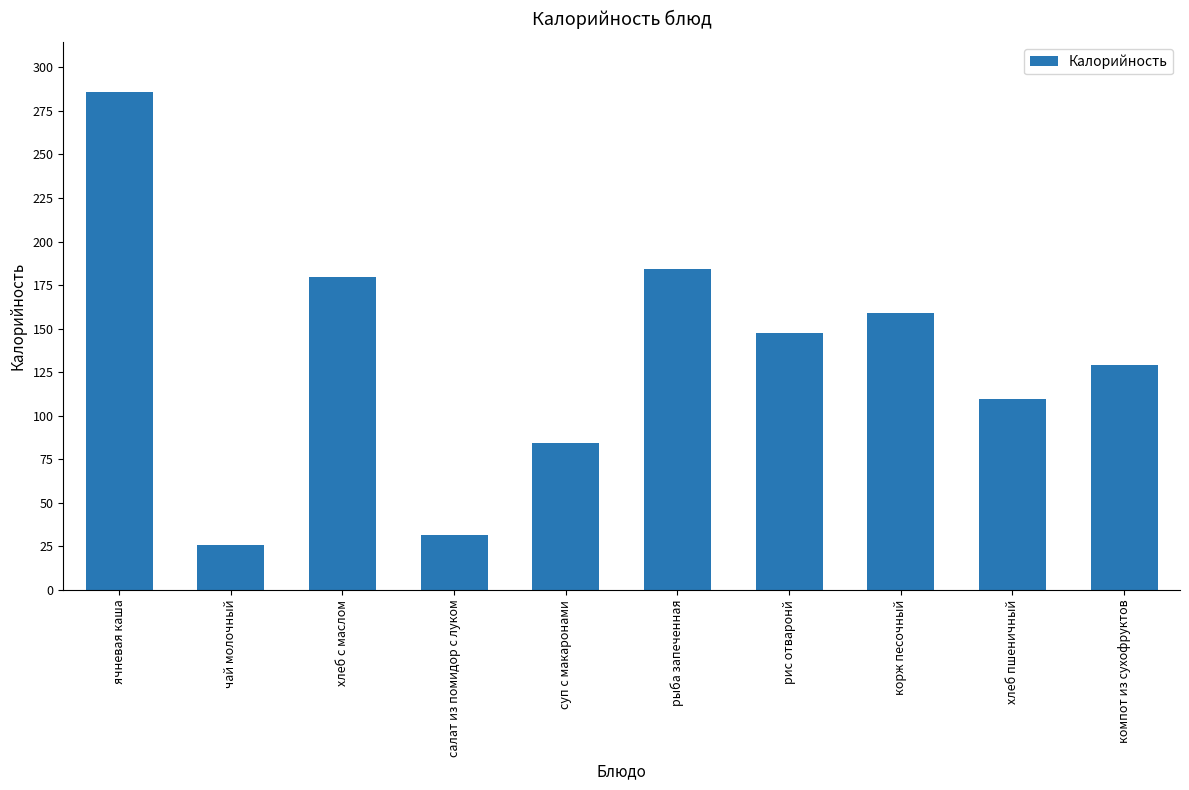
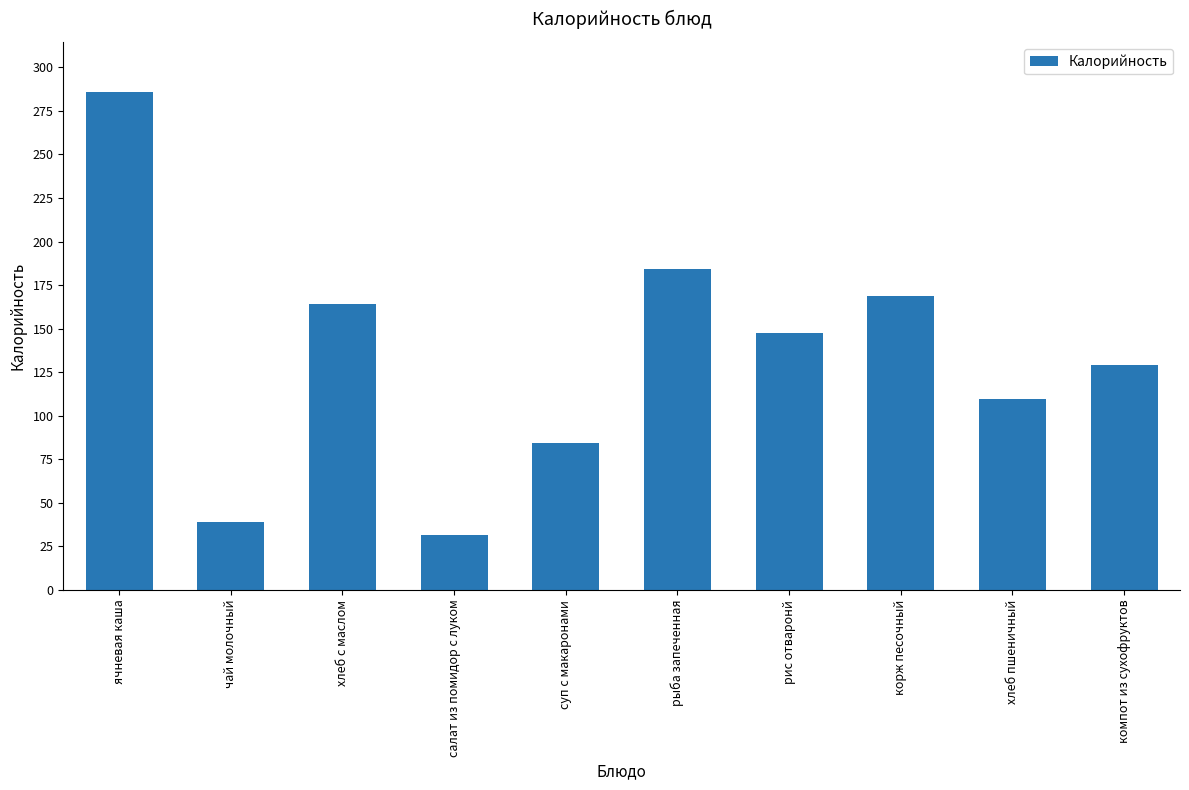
  {
    "ячневая каша": 286,
-   "чай молочный": 26,
-   "хлеб с маслом": 179,
+   "чай молочный": 39,
+   "хлеб с маслом": 164,
    "салат из помидор с луком": 31,
    "суп с макаронами": 85,
    "рыба запеченная": 184,
    "рис отваронй": 148,
-   "корж песочный": 159,
+   "корж песочный": 169,
    "хлеб пшеничный": 110,
    "компот из сухофруктов": 129
  }
